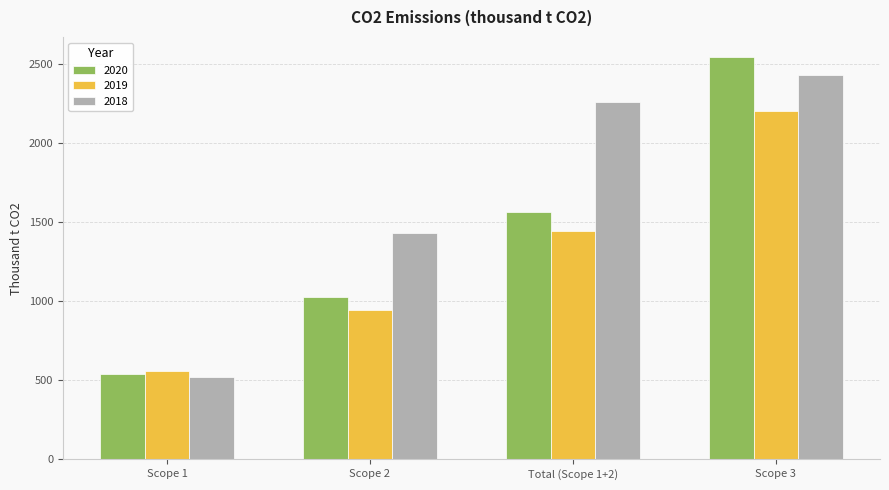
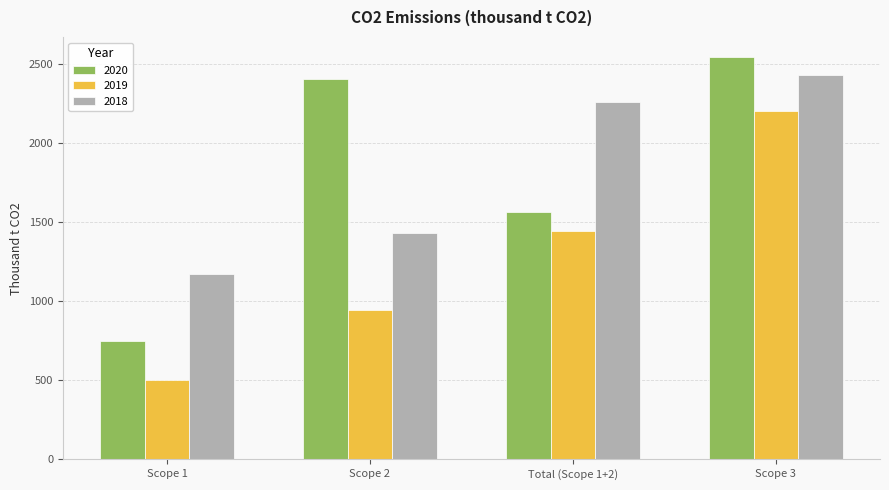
  {
    "2020": {
-     "Scope 1": 540,
-     "Scope 2": 1020,
+     "Scope 1": 750,
+     "Scope 2": 2410,
      "Total (Scope 1+2)": 1560,
      "Scope 3": 2540
    },
    "2019": {
-     "Scope 1": 560,
+     "Scope 1": 500,
      "Scope 2": 940,
      "Total (Scope 1+2)": 1440,
      "Scope 3": 2200
    },
    "2018": {
-     "Scope 1": 520,
+     "Scope 1": 1170,
      "Scope 2": 1430,
      "Total (Scope 1+2)": 2260,
      "Scope 3": 2430
    }
  }
